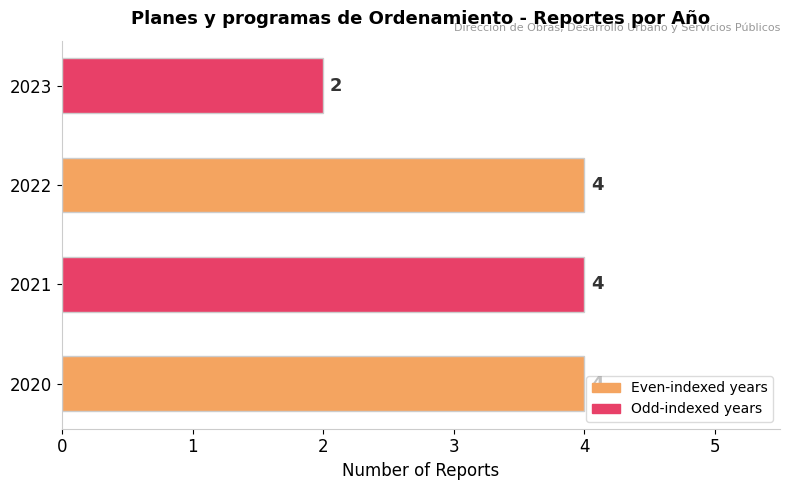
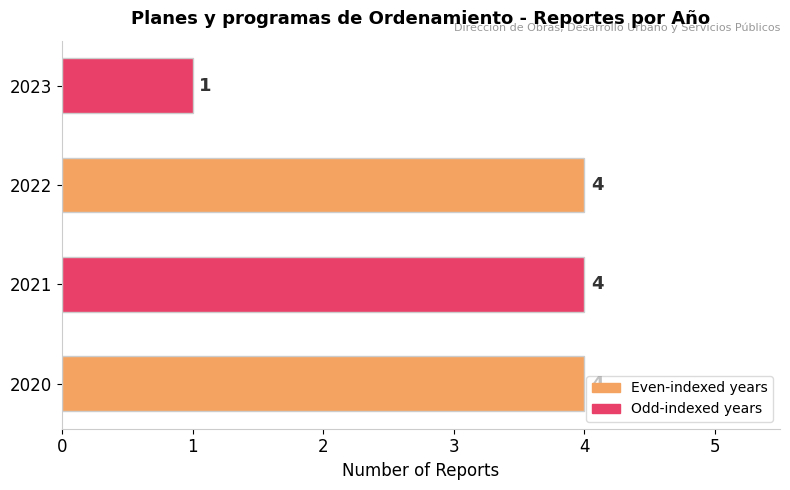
  {
-   "2023": 2,
+   "2023": 1,
    "2022": 4,
    "2021": 4
  }
